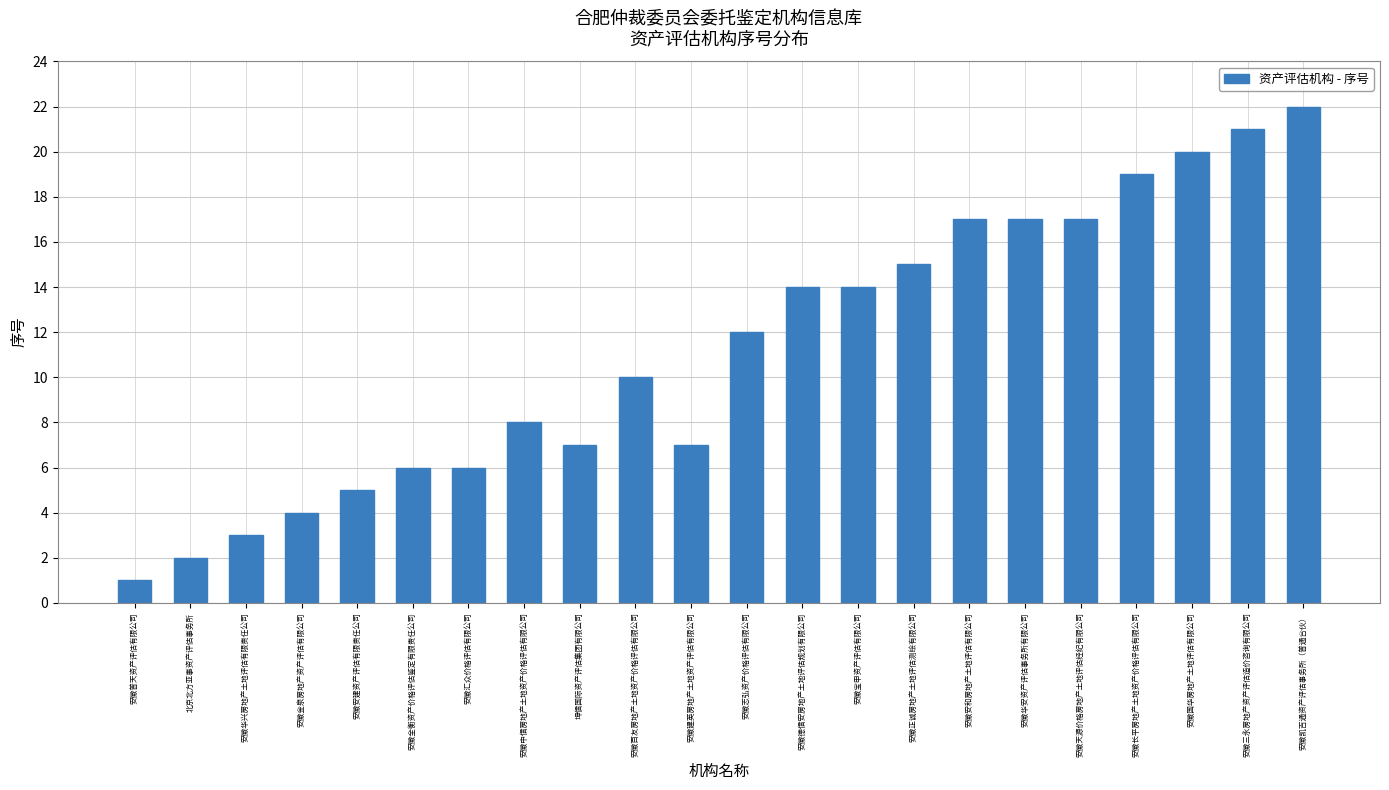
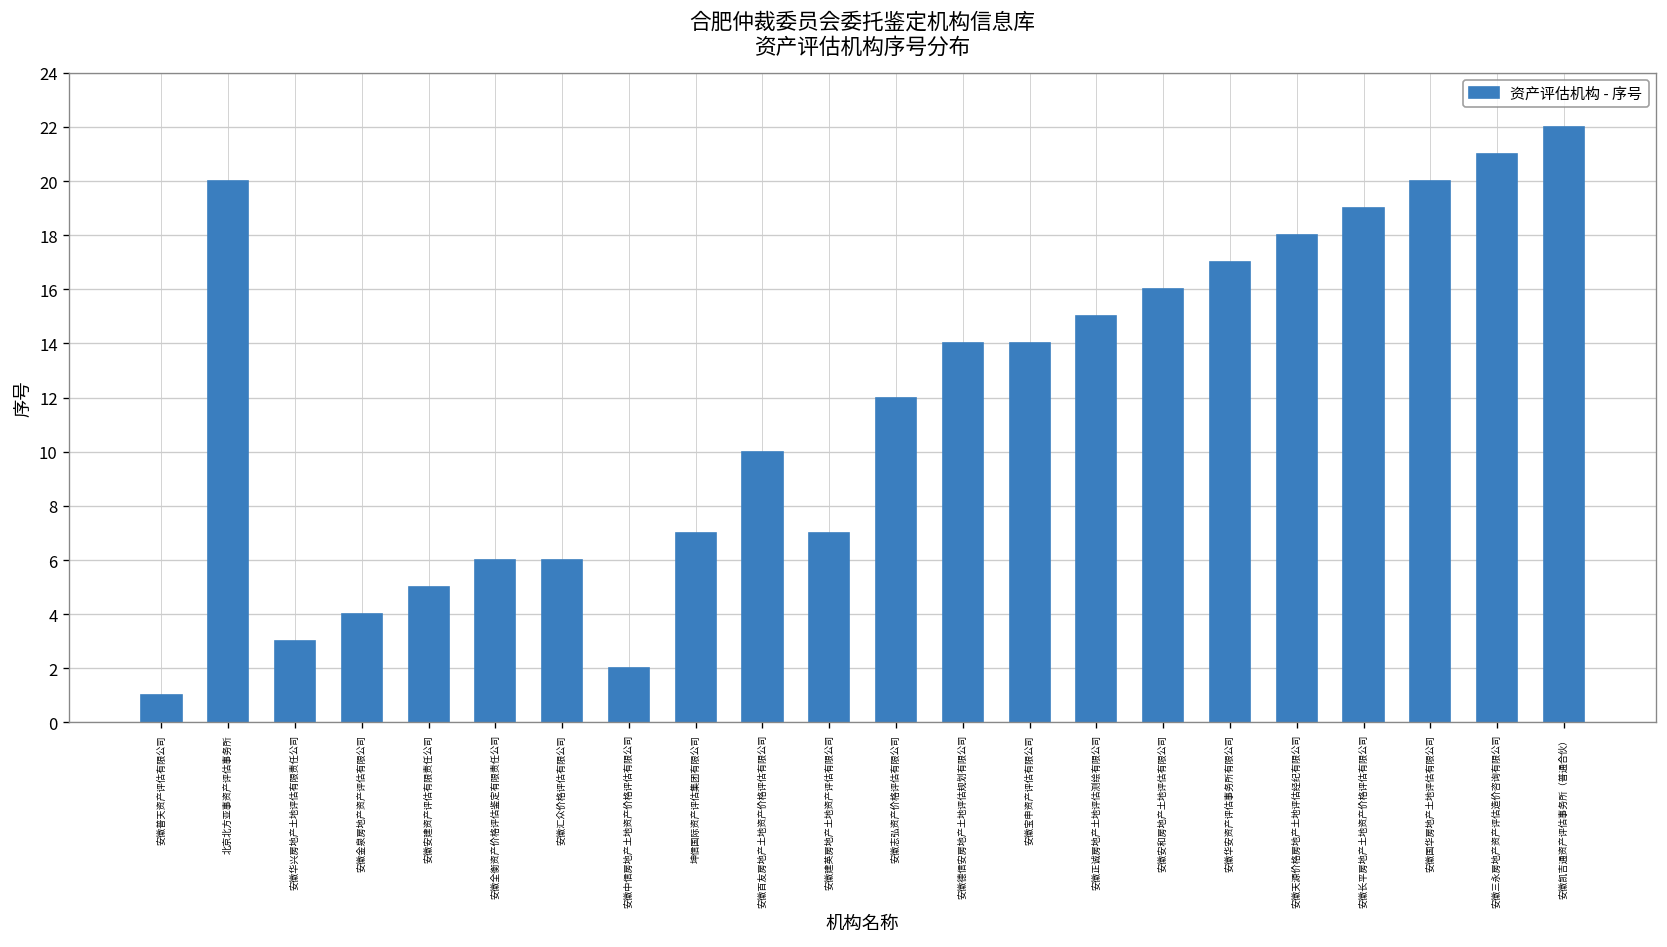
  {
    "安徽普天资产评估有限公司": 1,
-   "北京北方亚事资产评估事务所": 2,
+   "北京北方亚事资产评估事务所": 20,
    "安徽华兴房地产土地评估有限责任公司": 3,
    "安徽金泉房地产资产评估有限公司": 4,
    "安徽安建资产评估有限责任公司": 5,
    "安徽全衡资产价格评估鉴定有限责任公司": 6,
    "安徽汇众价格评估有限公司": 6,
-   "安徽中信房地产土地资产价格评估有限公司": 8,
+   "安徽中信房地产土地资产价格评估有限公司": 2,
    "坤信国际资产评估集团有限公司": 7,
    "安徽百友房地产土地资产价格评估有限公司": 10,
    "安徽建英房地产土地资产评估有限公司": 7,
    "安徽志弘资产价格评估有限公司": 12,
    "安徽德信安房地产土地评估规划有限公司": 14,
    "安徽宝申资产评估有限公司": 14,
    "安徽正诚房地产土地评估测绘有限公司": 15,
-   "安徽安和房地产土地评估有限公司": 17,
+   "安徽安和房地产土地评估有限公司": 16,
    "安徽华安资产评估事务所有限公司": 17,
-   "安徽天源价格房地产土地评估经纪有限公司": 17,
+   "安徽天源价格房地产土地评估经纪有限公司": 18,
    "安徽长平房地产土地资产价格评估有限公司": 19,
    "安徽国华房地产土地评估有限公司": 20,
    "安徽三永房地产资产评估造价咨询有限公司": 21,
    "安徽凯吉通资产评估事务所（普通合伙）": 22
  }
